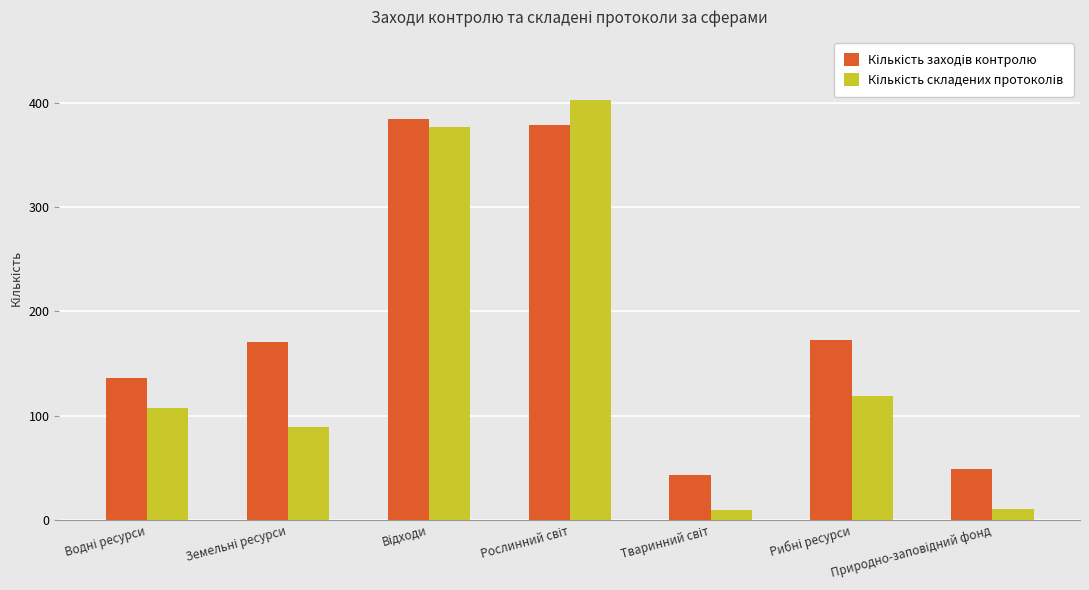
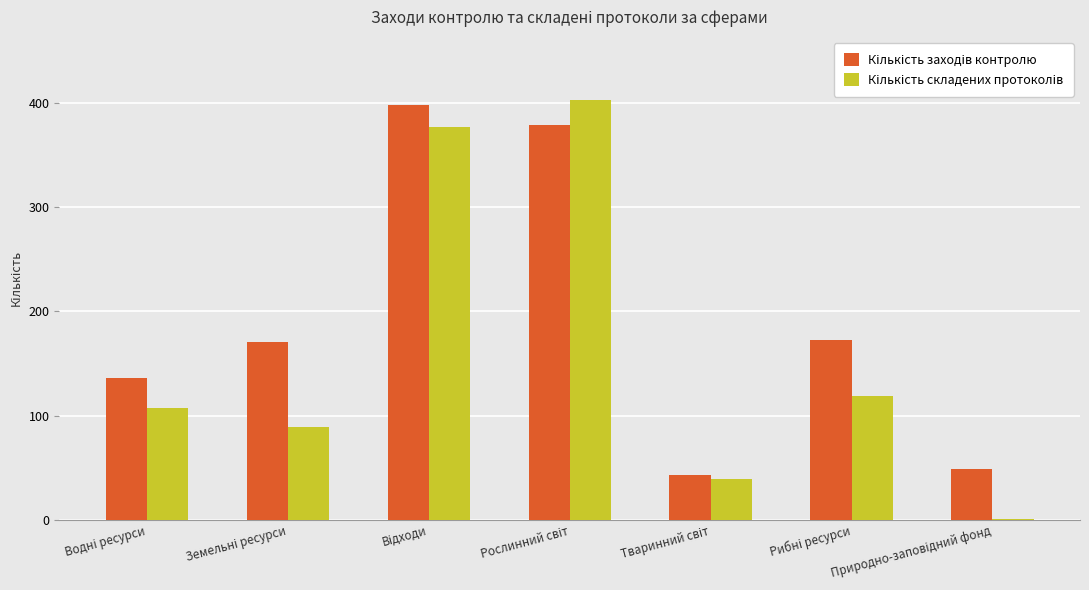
  {
    "Кількість заходів контролю": {
      "Водні ресурси": 136,
      "Земельні ресурси": 171,
-     "Відходи": 385,
+     "Відходи": 398,
      "Рослинний світ": 379,
      "Тваринний світ": 43,
      "Рибні ресурси": 173,
      "Природно-заповідний фонд": 49
    },
    "Кількість складених протоколів": {
      "Водні ресурси": 107,
      "Земельні ресурси": 89,
      "Відходи": 377,
      "Рослинний світ": 403,
-     "Тваринний світ": 9,
+     "Тваринний світ": 39,
      "Рибні ресурси": 119,
-     "Природно-заповідний фонд": 10
+     "Природно-заповідний фонд": 1
    }
  }
